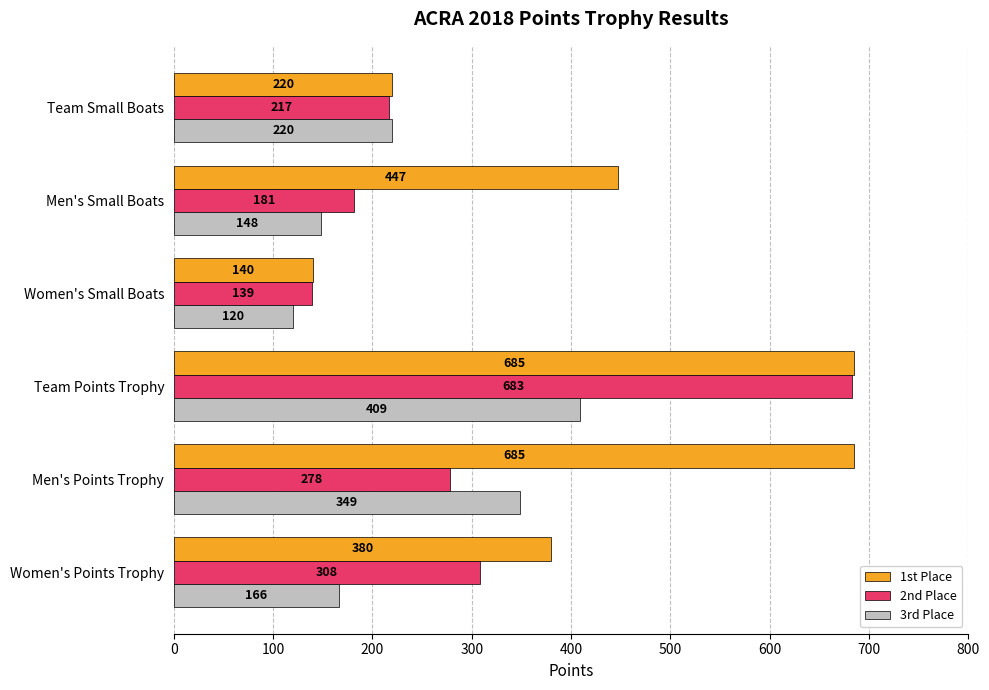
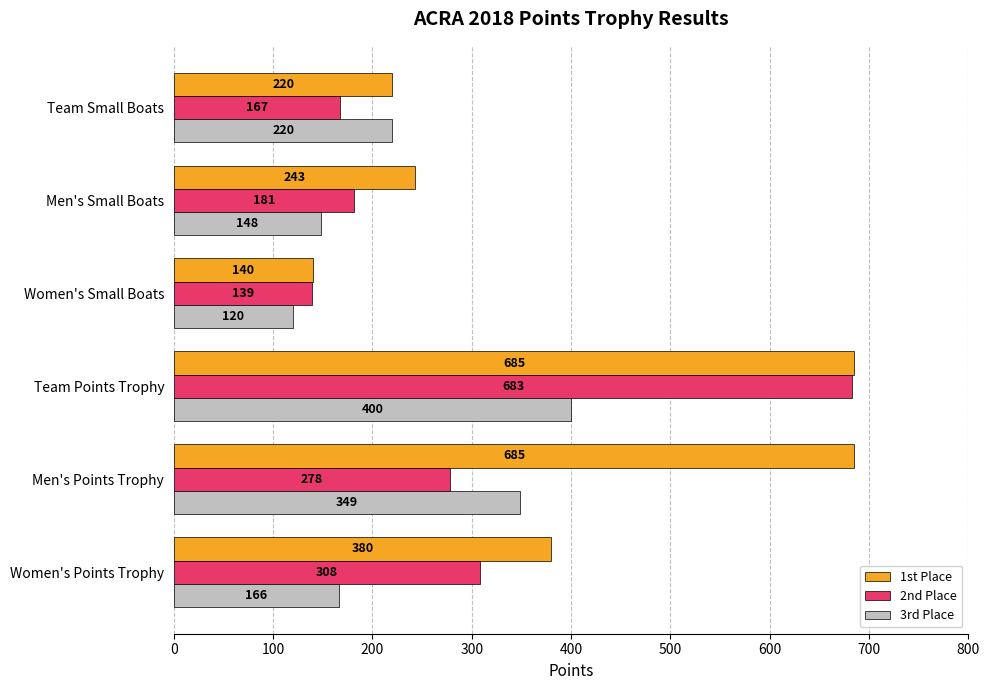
  {
    "1st Place": {
      "Team Small Boats": 220,
-     "Men's Small Boats": 447,
+     "Men's Small Boats": 243,
      "Women's Small Boats": 140,
      "Team Points Trophy": 685,
      "Men's Points Trophy": 685,
      "Women's Points Trophy": 380
    },
    "2nd Place": {
-     "Team Small Boats": 217,
+     "Team Small Boats": 167,
      "Men's Small Boats": 181,
      "Women's Small Boats": 139,
      "Team Points Trophy": 683,
      "Men's Points Trophy": 278,
      "Women's Points Trophy": 308
    },
    "3rd Place": {
      "Team Small Boats": 220,
      "Men's Small Boats": 148,
      "Women's Small Boats": 120,
-     "Team Points Trophy": 409,
+     "Team Points Trophy": 400,
      "Men's Points Trophy": 349,
      "Women's Points Trophy": 166
    }
  }
